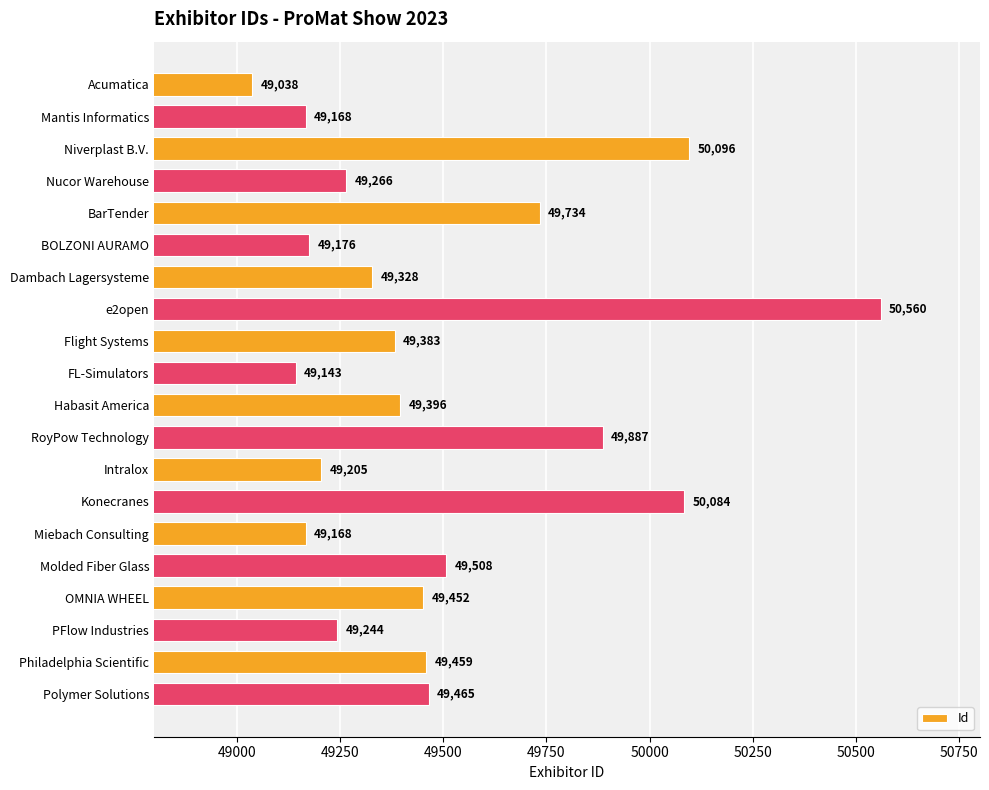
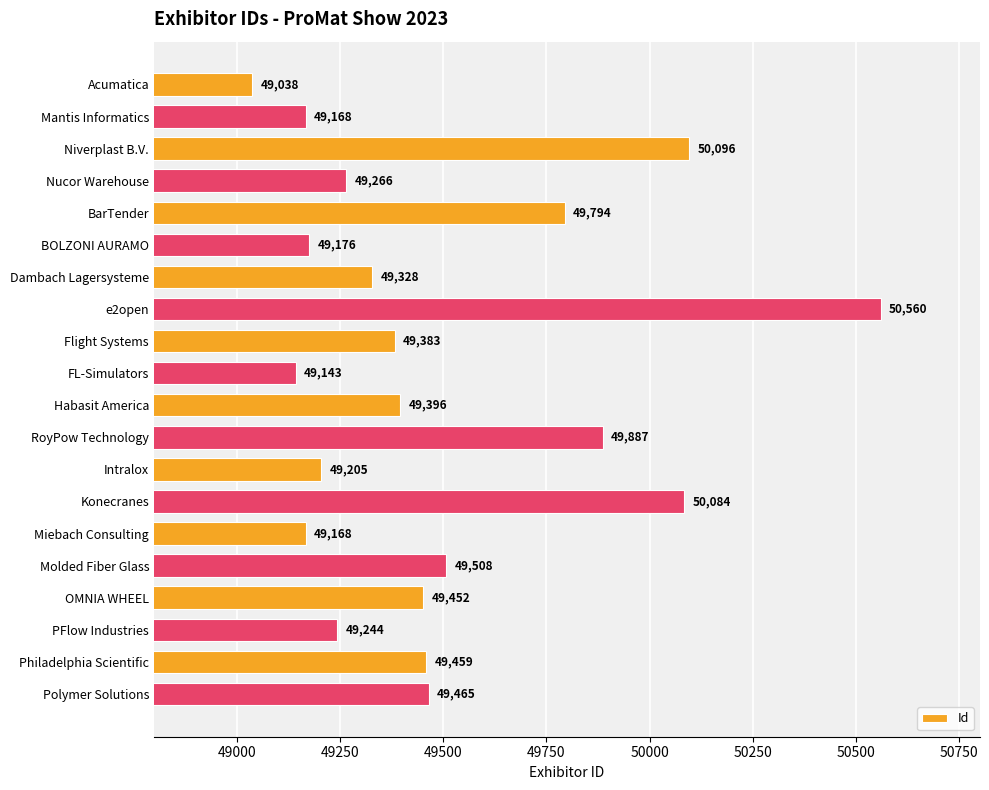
  {
    "Acumatica": "49,038",
    "Mantis Informatics": "49,168",
    "Niverplast B.V.": "50,096",
    "Nucor Warehouse": "49,266",
-   "BarTender": "49,734",
+   "BarTender": "49,794",
    "BOLZONI AURAMO": "49,176",
    "Dambach Lagersysteme": "49,328",
    "e2open": "50,560",
    "Flight Systems": "49,383",
    "FL-Simulators": "49,143",
    "Habasit America": "49,396",
    "RoyPow Technology": "49,887",
    "Intralox": "49,205",
    "Konecranes": "50,084",
    "Miebach Consulting": "49,168",
    "Molded Fiber Glass": "49,508",
    "OMNIA WHEEL": "49,452",
    "PFlow Industries": "49,244",
    "Philadelphia Scientific": "49,459",
    "Polymer Solutions": "49,465"
  }
